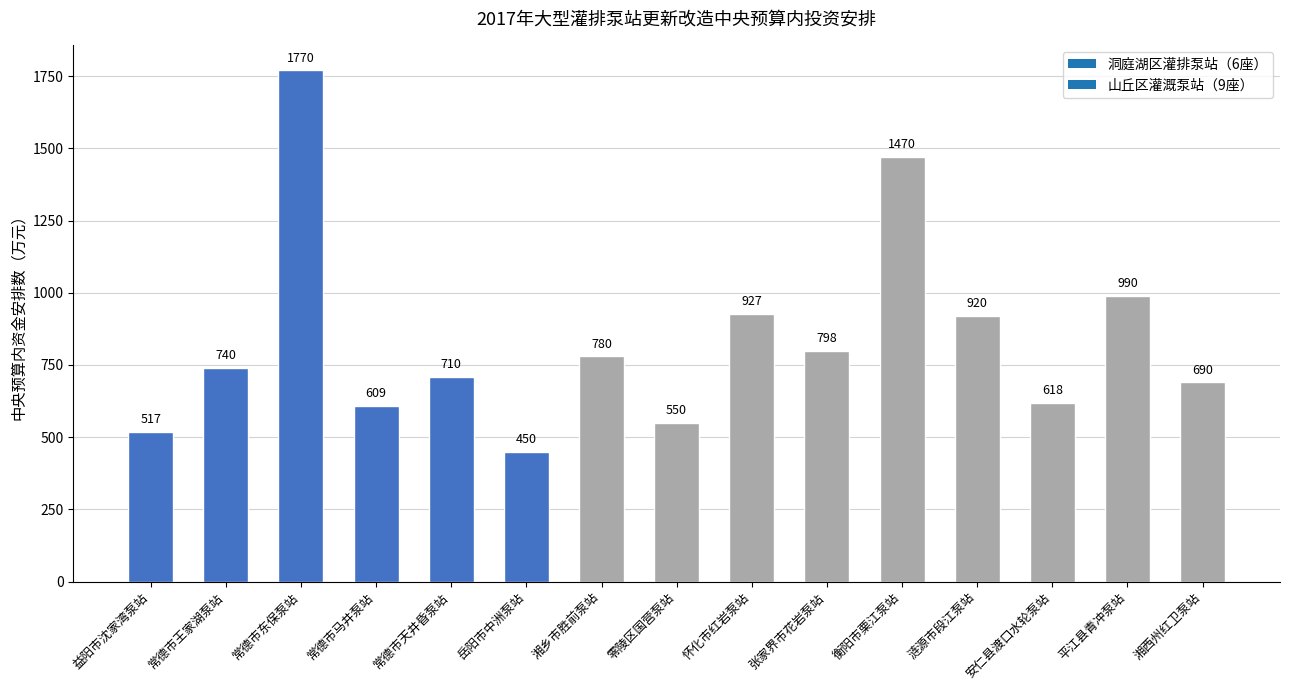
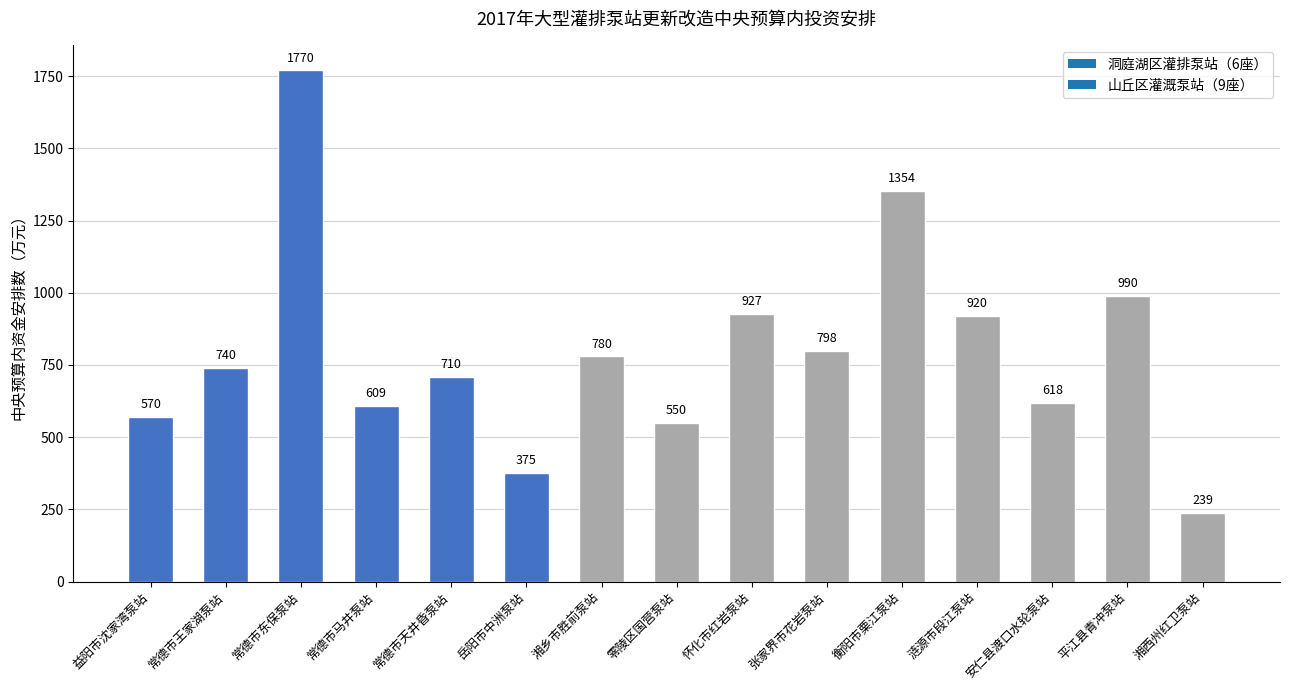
  {
-   "益阳市沈家湾泵站": 517,
+   "益阳市沈家湾泵站": 570,
    "常德市王家湖泵站": 740,
    "常德市东保泵站": 1770,
    "常德市马井泵站": 609,
    "常德市天井昏泵站": 710,
-   "岳阳市中洲泵站": 450,
+   "岳阳市中洲泵站": 375,
    "湘乡市胜前泵站": 780,
    "零陵区国营泵站": 550,
    "怀化市红岩泵站": 927,
    "张家界市花岩泵站": 798,
-   "衡阳市栗江泵站": 1470,
+   "衡阳市栗江泵站": 1354,
    "涟源市段江泵站": 920,
    "安仁县渡口水轮泵站": 618,
    "平江县青冲泵站": 990,
-   "湘西州红卫泵站": 690
+   "湘西州红卫泵站": 239
  }
